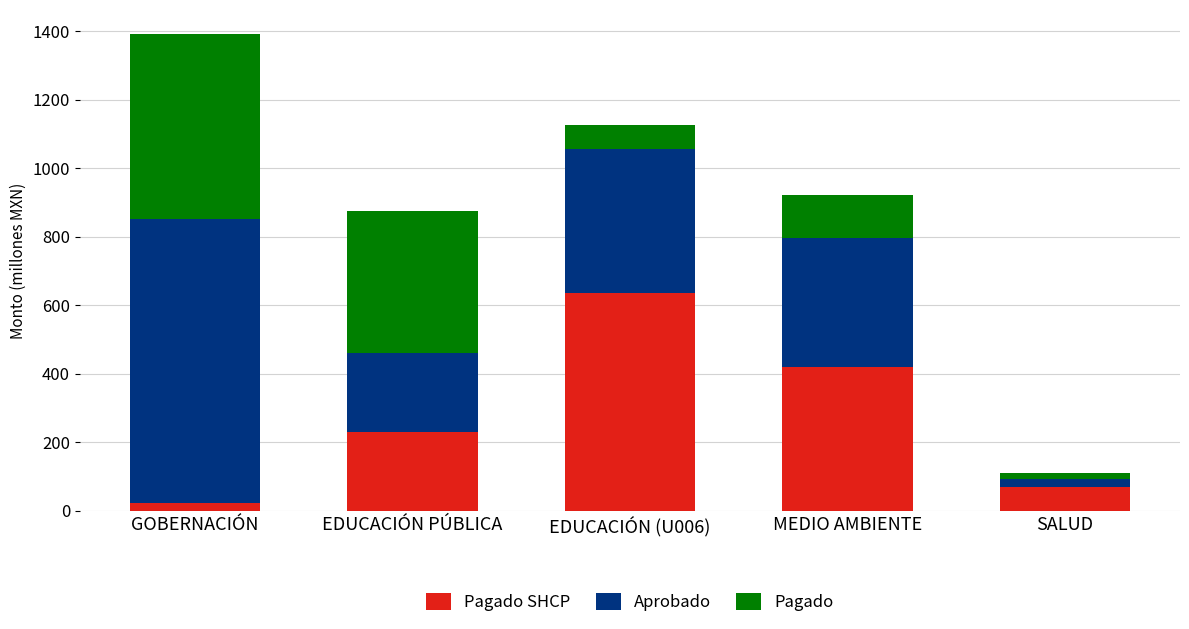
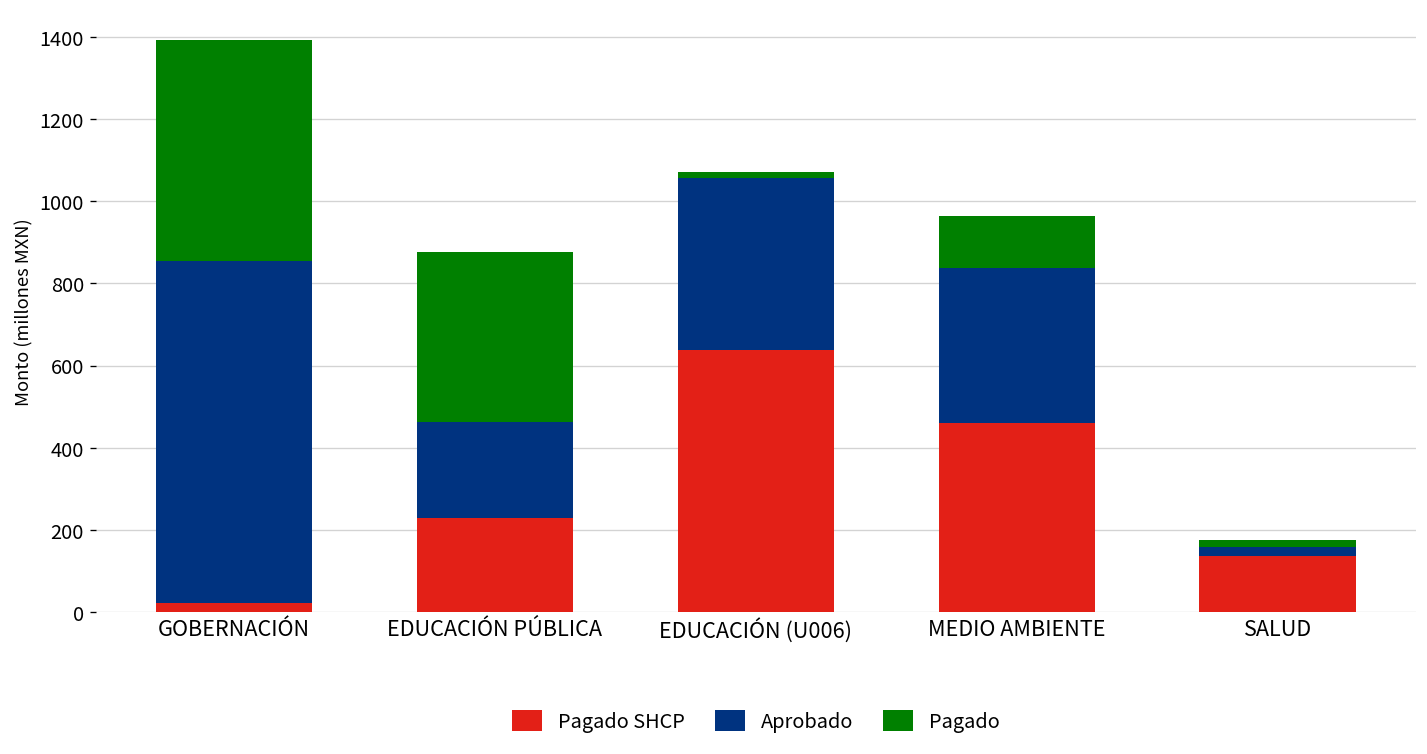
  {
    "Pagado SHCP": {
      "GOBERNACIÓN": 20,
      "EDUCACIÓN PÚBLICA": 230,
      "EDUCACIÓN (U006)": 640,
-     "MEDIO AMBIENTE": 420,
-     "SALUD": 70
+     "MEDIO AMBIENTE": 460,
+     "SALUD": 140
    },
    "Aprobado": {
      "GOBERNACIÓN": 830,
      "EDUCACIÓN PÚBLICA": 230,
      "EDUCACIÓN (U006)": 420,
      "MEDIO AMBIENTE": 380,
      "SALUD": 20
    },
    "Pagado": {
      "GOBERNACIÓN": 540,
      "EDUCACIÓN PÚBLICA": 410,
-     "EDUCACIÓN (U006)": 70,
+     "EDUCACIÓN (U006)": 20,
      "MEDIO AMBIENTE": 130,
      "SALUD": 20
    }
  }
